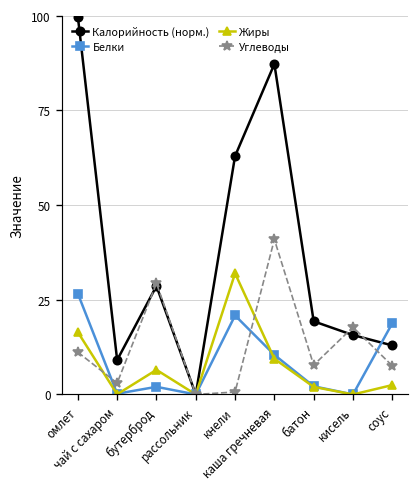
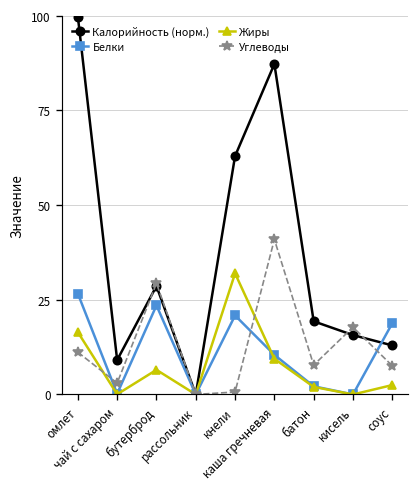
  {
    "Калорийность (норм.)": {
      "омлет": 100,
      "чай с сахаром": 9,
      "кнели": 63,
      "каша гречневая": 87,
      "батон": 19,
      "кисель": 16,
      "соус": 13
    },
    "Белки": {
      "омлет": 27,
-     "бутерброд": 2,
+     "бутерброд": 24,
      "кнели": 21,
      "каша гречневая": 10,
      "соус": 19
    },
    "Жиры": {
      "омлет": 16,
      "бутерброд": 7,
      "кнели": 32,
      "каша гречневая": 9,
      "соус": 2
    },
    "Углеводы": {
      "омлет": 11,
      "чай с сахаром": 3,
      "кнели": 1,
      "каша гречневая": 41,
      "батон": 8,
      "кисель": 18,
      "соус": 8
    }
  }
